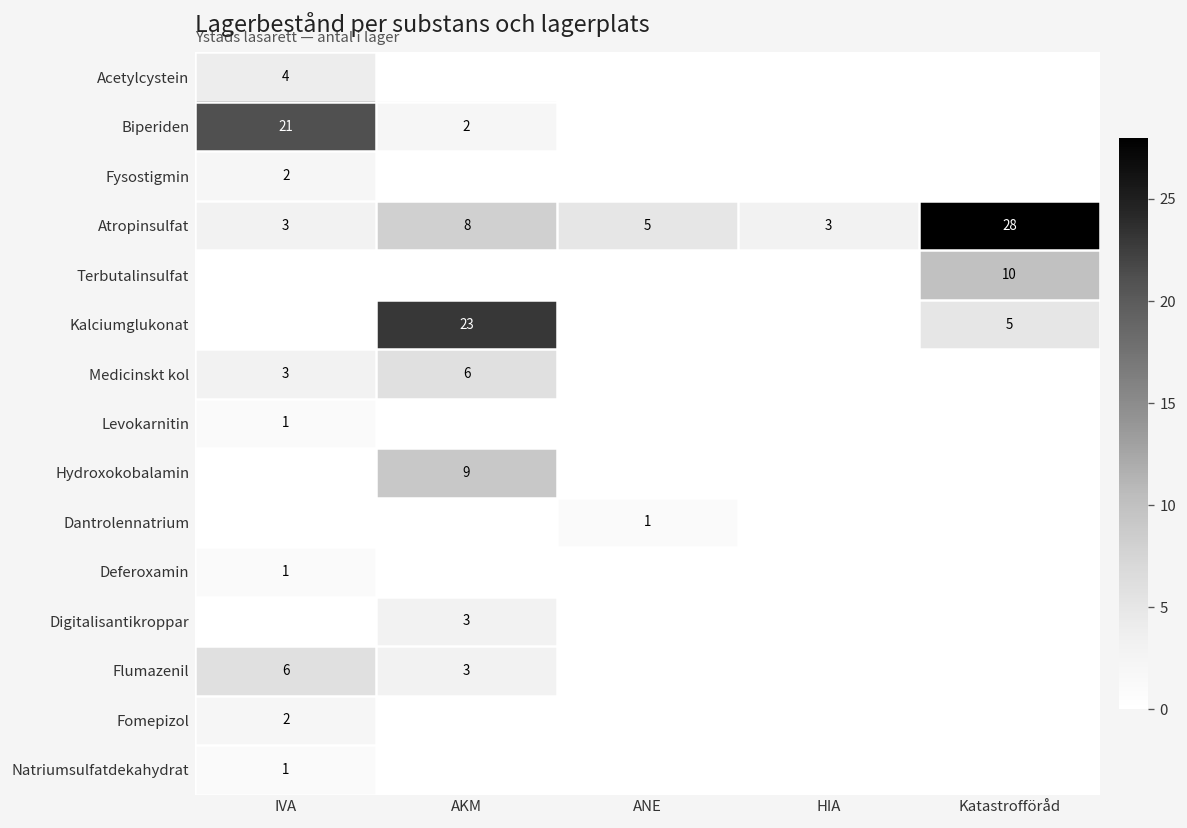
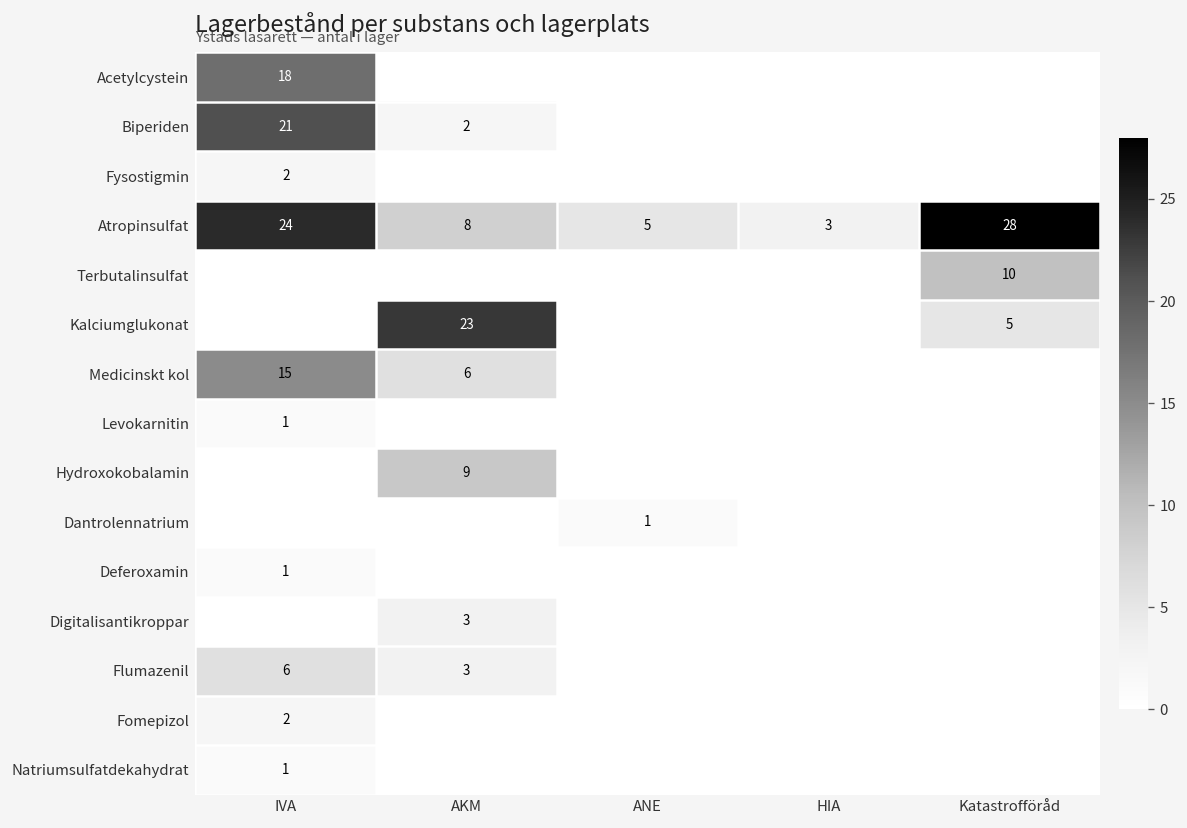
  {
    "Acetylcystein": {
-     "IVA": 4
+     "IVA": 18
    },
    "Biperiden": {
      "IVA": 21,
      "AKM": 2
    },
    "Fysostigmin": {
      "IVA": 2
    },
    "Atropinsulfat": {
-     "IVA": 3,
+     "IVA": 24,
      "AKM": 8,
      "ANE": 5,
      "HIA": 3,
      "Katastrofföråd": 28
    },
    "Terbutalinsulfat": {
      "Katastrofföråd": 10
    },
    "Kalciumglukonat": {
      "AKM": 23,
      "Katastrofföråd": 5
    },
    "Medicinskt kol": {
-     "IVA": 3,
+     "IVA": 15,
      "AKM": 6
    },
    "Levokarnitin": {
      "IVA": 1
    },
    "Hydroxokobalamin": {
      "AKM": 9
    },
    "Dantrolennatrium": {
      "ANE": 1
    },
    "Deferoxamin": {
      "IVA": 1
    },
    "Digitalisantikroppar": {
      "AKM": 3
    },
    "Flumazenil": {
      "IVA": 6,
      "AKM": 3
    },
    "Fomepizol": {
      "IVA": 2
    },
    "Natriumsulfatdekahydrat": {
      "IVA": 1
    }
  }
